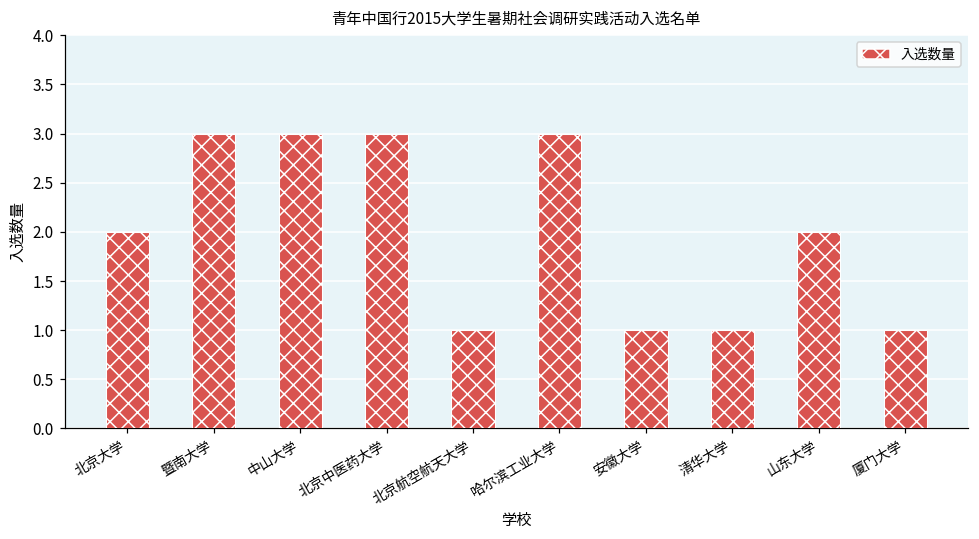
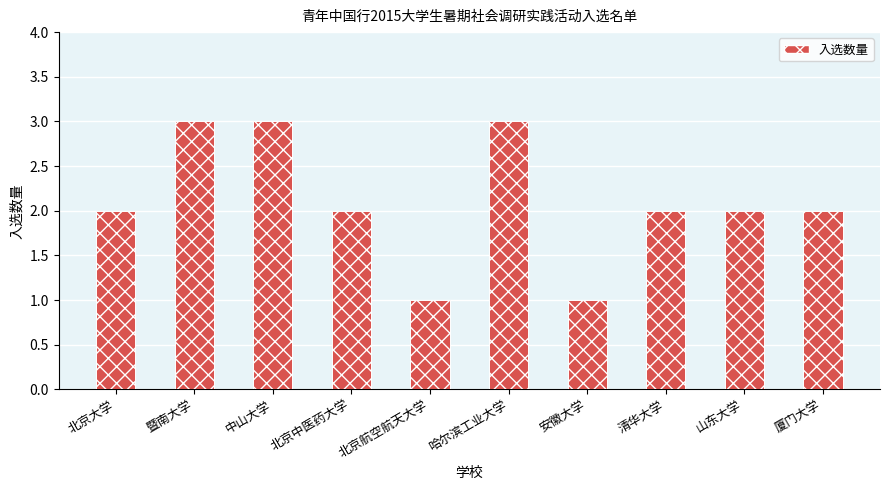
  {
    "北京大学": 2,
    "暨南大学": 3,
    "中山大学": 3,
-   "北京中医药大学": 3,
+   "北京中医药大学": 2,
    "北京航空航天大学": 1,
    "哈尔滨工业大学": 3,
    "安徽大学": 1,
-   "清华大学": 1,
+   "清华大学": 2,
    "山东大学": 2,
-   "厦门大学": 1
+   "厦门大学": 2
  }
